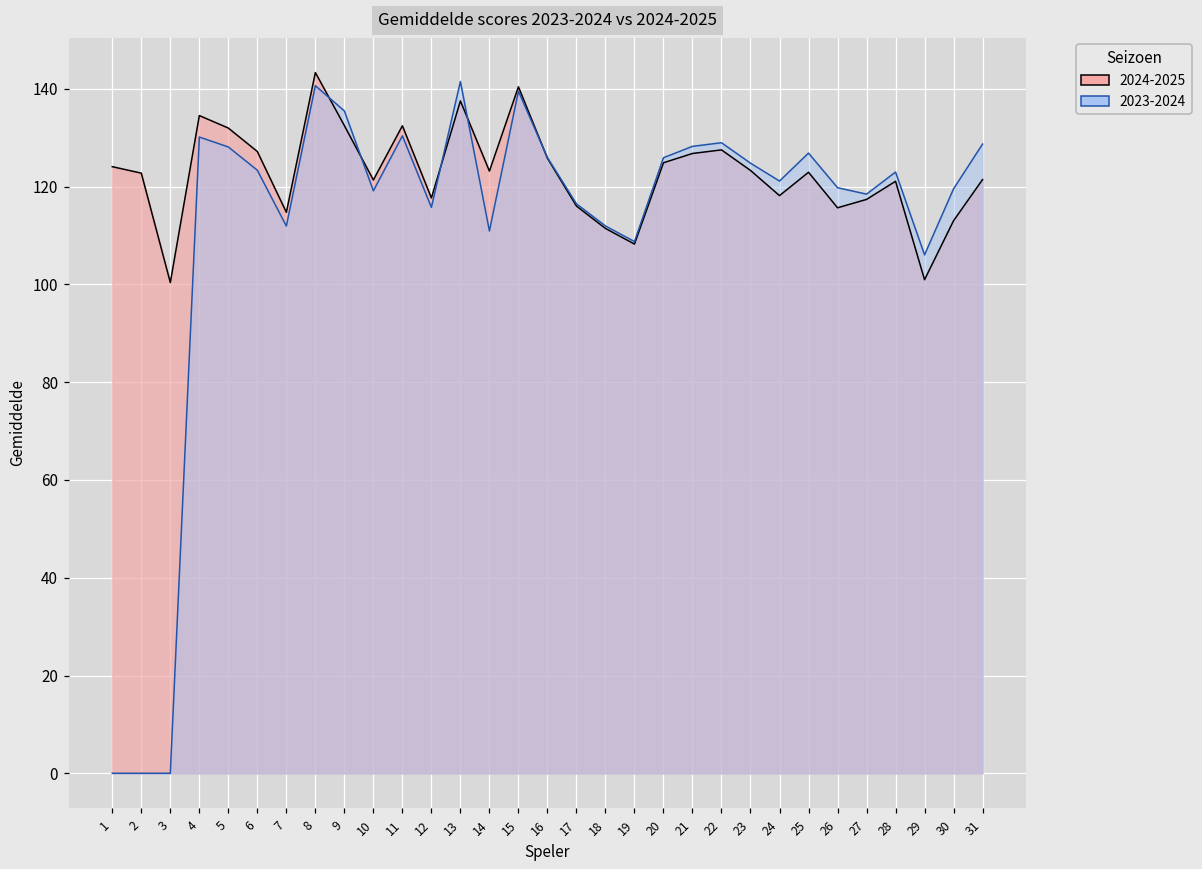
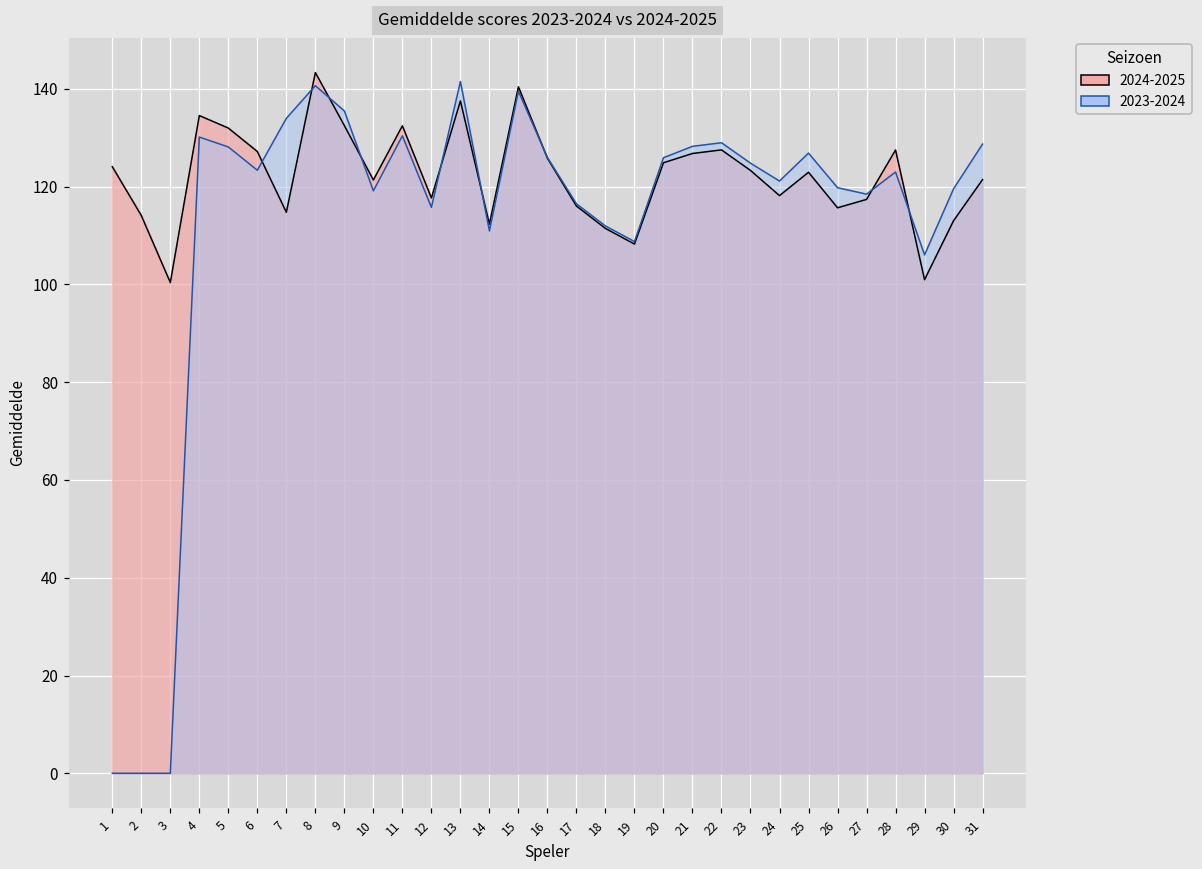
  {
    "2024-2025": {
      "1": 124,
-     "2": 123,
+     "2": 114,
      "3": 100,
      "4": 135,
      "5": 132,
      "6": 127,
      "7": 115,
      "8": 143,
      "9": 133,
      "10": 121,
      "11": 132,
      "12": 118,
      "13": 138,
-     "14": 123,
+     "14": 112,
      "15": 140,
      "20": 125,
      "21": 127,
      "22": 128,
      "23": 123,
      "24": 118,
      "25": 123,
      "26": 116,
      "27": 117,
-     "28": 121,
+     "28": 128,
      "29": 101,
      "30": 113,
      "31": 121
    },
    "2023-2024": {
      "1": 0,
      "2": 0,
      "3": 0,
      "4": 130,
      "5": 128,
      "6": 123,
-     "7": 112,
+     "7": 134,
      "8": 141,
      "9": 136,
      "10": 119,
      "11": 130,
      "12": 116,
      "13": 142,
      "14": 111,
      "15": 140,
      "20": 126,
      "21": 128,
      "22": 129,
      "23": 125,
      "24": 121,
      "25": 127,
      "26": 120,
      "27": 118,
      "28": 123,
      "29": 106,
      "30": 120,
      "31": 129
    }
  }
